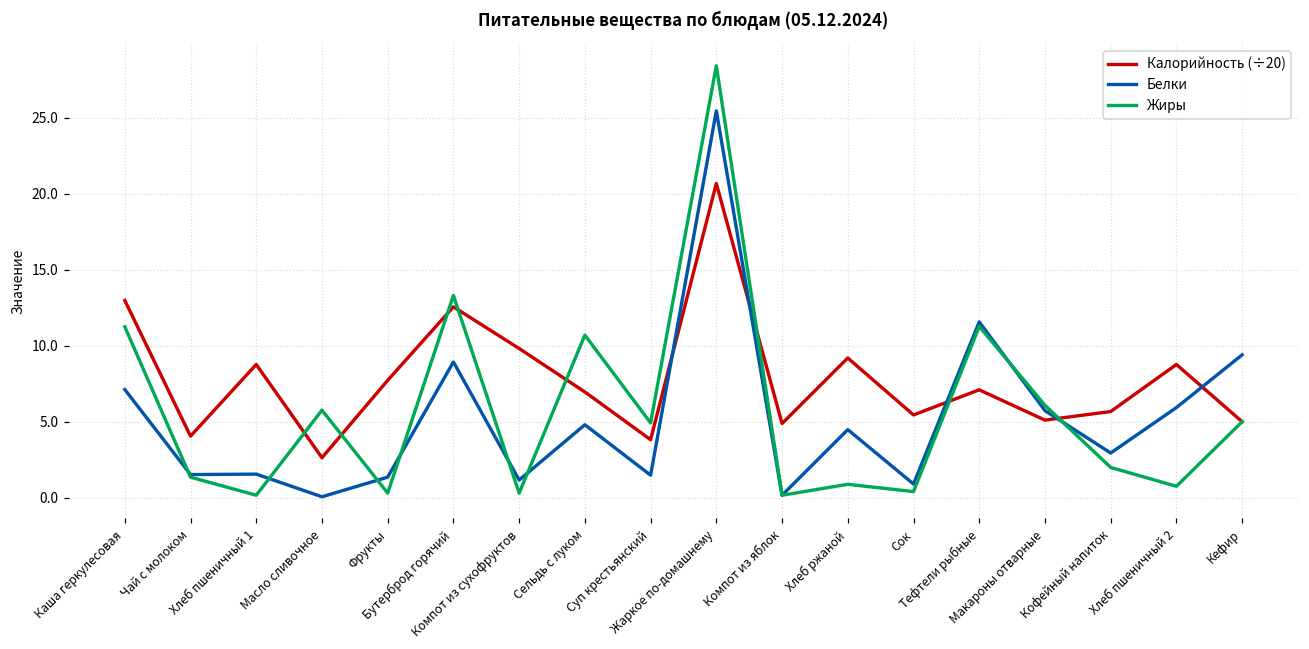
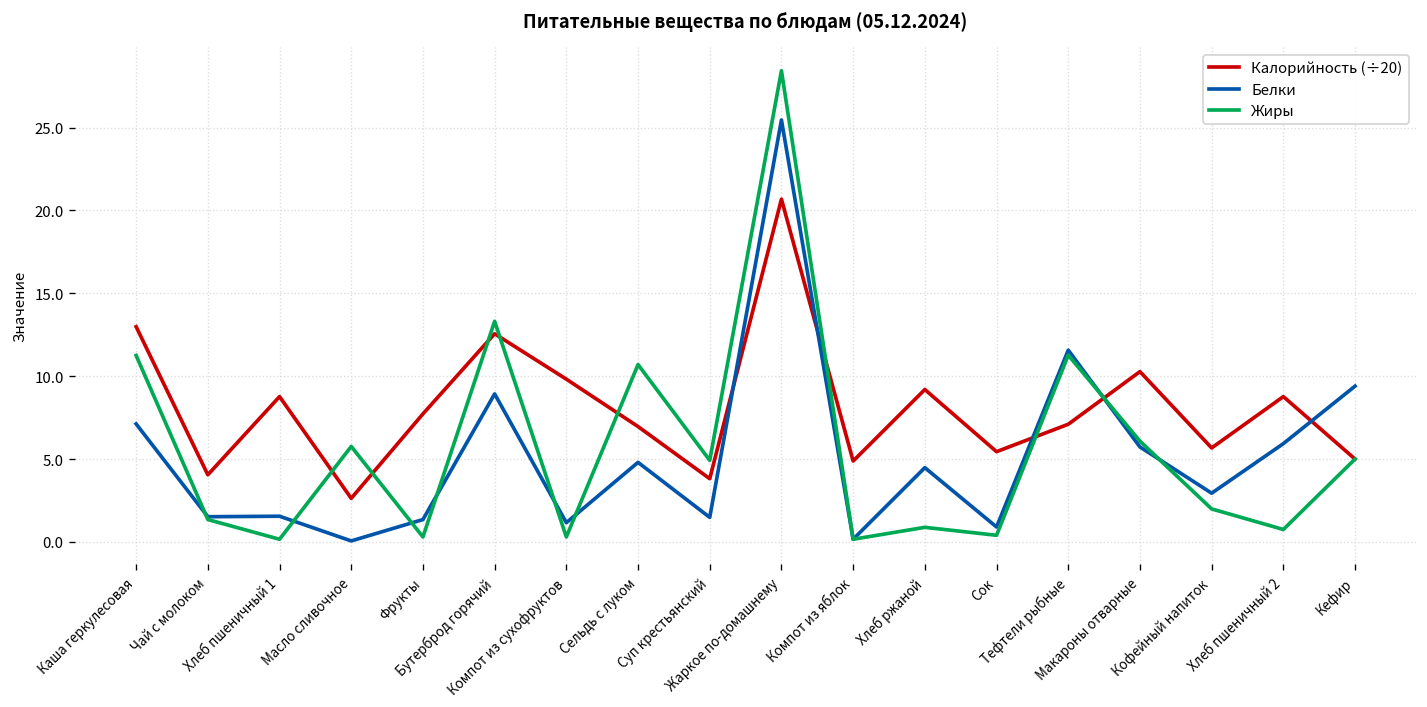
  {
    "Калорийность (÷20)": {
      "Каша геркулесовая": 13.0,
      "Чай с молоком": 4.1,
      "Хлеб пшеничный 1": 8.8,
      "Масло сливочное": 2.6,
      "Фрукты": 7.7,
      "Бутерброд горячий": 12.6,
      "Компот из сухофруктов": 9.8,
      "Сельдь с луком": 7.0,
      "Суп крестьянский": 3.8,
      "Жаркое по-домашнему": 20.7,
      "Компот из яблок": 4.9,
      "Хлеб ржаной": 9.2,
      "Сок": 5.4,
      "Тефтели рыбные": 7.1,
-     "Макароны отварные": 5.1,
+     "Макароны отварные": 10.3,
      "Кофейный напиток": 5.7,
      "Хлеб пшеничный 2": 8.8
    },
    "Белки": {
      "Каша геркулесовая": 7.1,
      "Хлеб пшеничный 1": 1.6,
      "Масло сливочное": 0.1,
      "Фрукты": 1.4,
      "Бутерброд горячий": 8.9,
      "Компот из сухофруктов": 1.2,
      "Сельдь с луком": 4.8,
      "Суп крестьянский": 1.5,
      "Жаркое по-домашнему": 25.5,
      "Хлеб ржаной": 4.5,
      "Сок": 0.9,
      "Тефтели рыбные": 11.6,
      "Макароны отварные": 5.7,
      "Кофейный напиток": 2.9,
      "Хлеб пшеничный 2": 5.9,
      "Кефир": 9.4
    },
    "Жиры": {
      "Каша геркулесовая": 11.3,
      "Хлеб пшеничный 1": 0.2,
      "Масло сливочное": 5.8,
      "Фрукты": 0.3,
      "Бутерброд горячий": 13.3,
      "Компот из сухофруктов": 0.3,
      "Сельдь с луком": 10.7,
      "Суп крестьянский": 4.9,
      "Жаркое по-домашнему": 28.4,
      "Хлеб ржаной": 0.9,
      "Сок": 0.4,
      "Тефтели рыбные": 11.3,
      "Макароны отварные": 6.1,
      "Кофейный напиток": 2.0,
      "Хлеб пшеничный 2": 0.8
    }
  }
